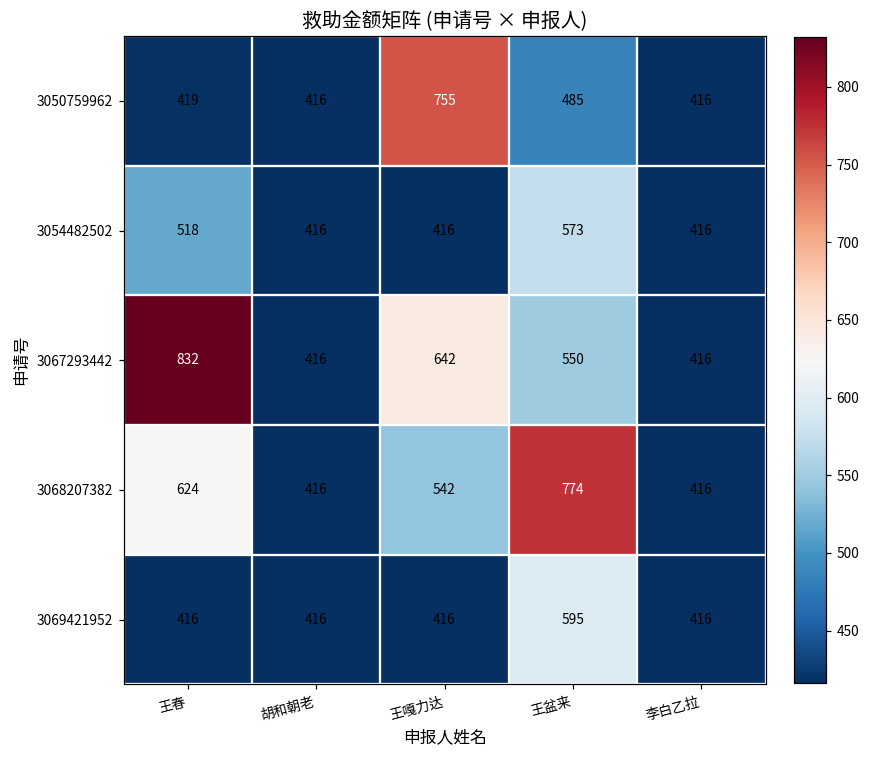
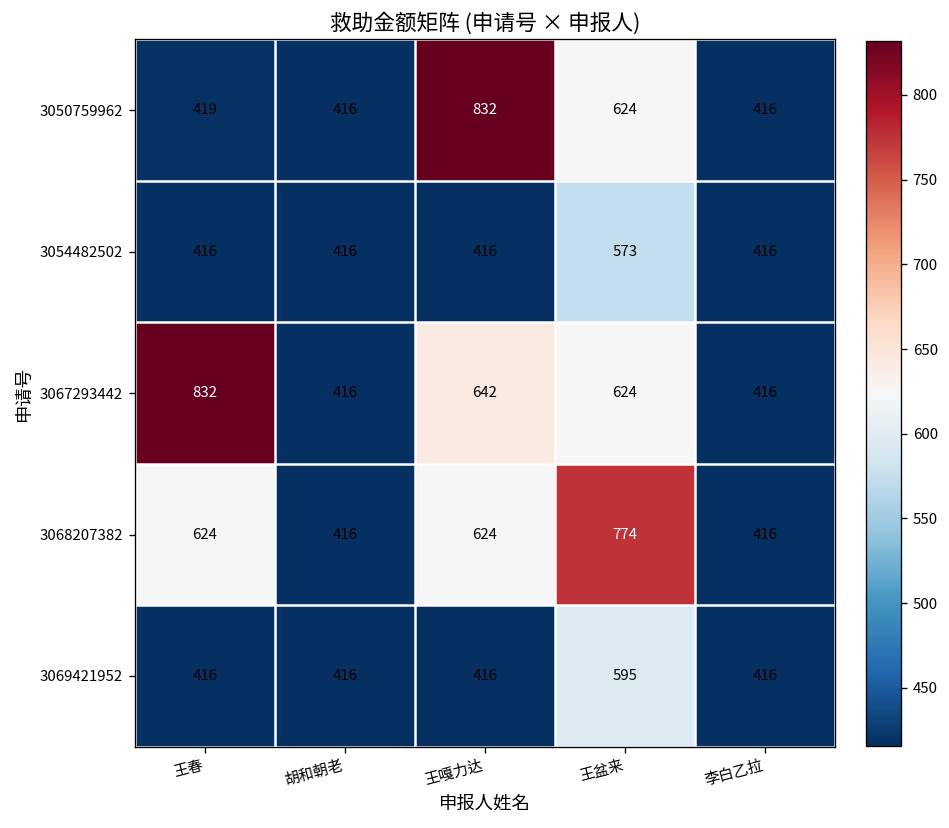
  {
    "3050759962": {
      "王春": 419,
      "胡和朝老": 416,
-     "王嘎力达": 755,
-     "王盆来": 485,
+     "王嘎力达": 832,
+     "王盆来": 624,
      "李白乙拉": 416
    },
    "3054482502": {
-     "王春": 518,
+     "王春": 416,
      "胡和朝老": 416,
      "王嘎力达": 416,
      "王盆来": 573,
      "李白乙拉": 416
    },
    "3067293442": {
      "王春": 832,
      "胡和朝老": 416,
      "王嘎力达": 642,
-     "王盆来": 550,
+     "王盆来": 624,
      "李白乙拉": 416
    },
    "3068207382": {
      "王春": 624,
      "胡和朝老": 416,
-     "王嘎力达": 542,
+     "王嘎力达": 624,
      "王盆来": 774,
      "李白乙拉": 416
    },
    "3069421952": {
      "王春": 416,
      "胡和朝老": 416,
      "王嘎力达": 416,
      "王盆来": 595,
      "李白乙拉": 416
    }
  }
